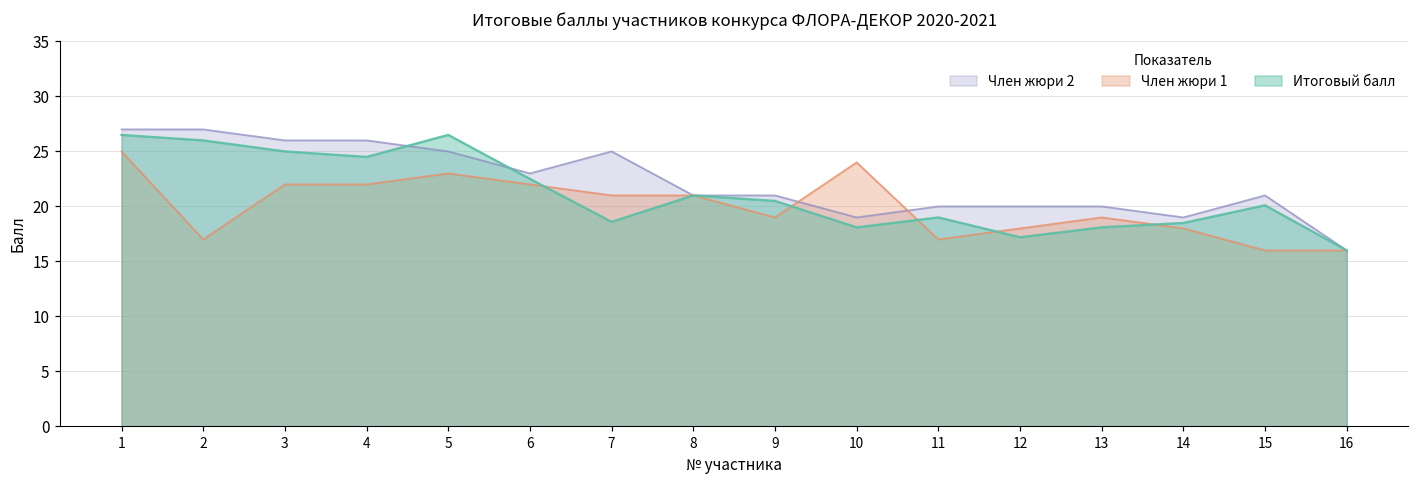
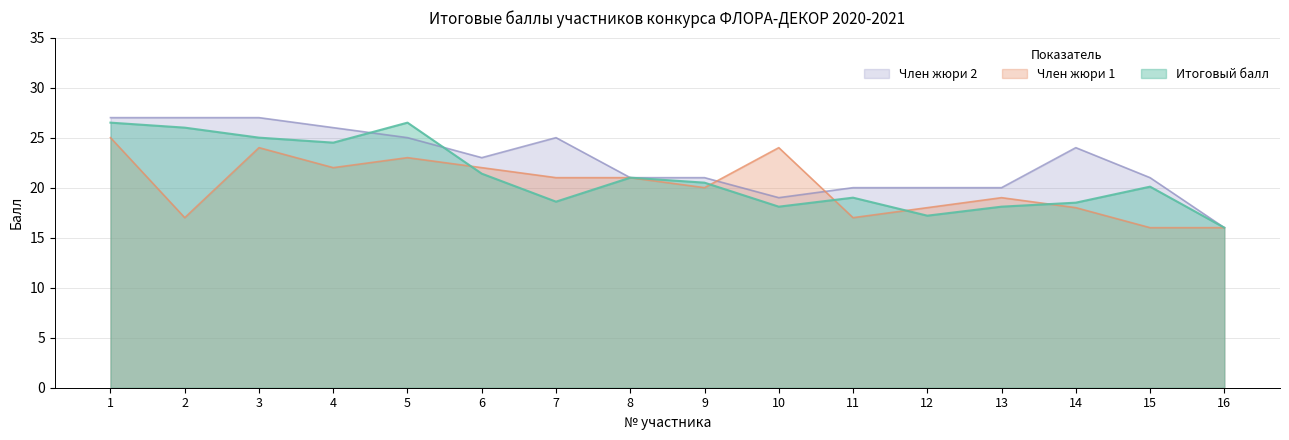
  {
    "Член жюри 2": {
      "1": 27,
      "2": 27,
-     "3": 26,
+     "3": 27,
      "4": 26,
      "5": 25,
      "6": 23,
      "7": 25,
      "9": 21,
      "10": 19,
      "11": 20,
      "12": 20,
      "13": 20,
-     "14": 19,
+     "14": 24,
      "15": 21
    },
    "Член жюри 1": {
      "1": 25,
      "2": 17,
-     "3": 22,
+     "3": 24,
      "4": 22,
      "5": 23,
      "6": 22,
      "7": 21,
-     "9": 19,
+     "9": 20,
      "10": 24,
      "11": 17,
      "12": 18,
      "13": 19,
      "14": 18,
      "15": 16
    },
    "Итоговый балл": {
      "1": 26.5,
      "2": 26.0,
      "3": 25.0,
      "4": 24.5,
      "5": 26.5,
-     "6": 22.5,
+     "6": 21.4,
      "7": 18.6,
      "9": 20.5,
      "10": 18.1,
      "11": 19.0,
      "12": 17.2,
      "13": 18.1,
      "14": 18.5,
      "15": 20.1
    }
  }
